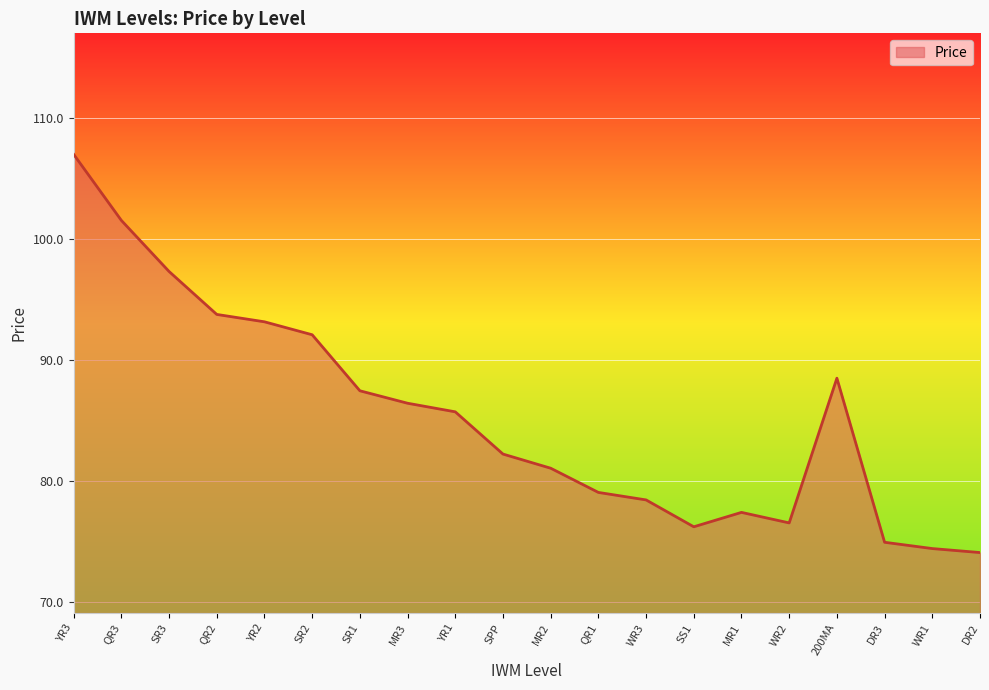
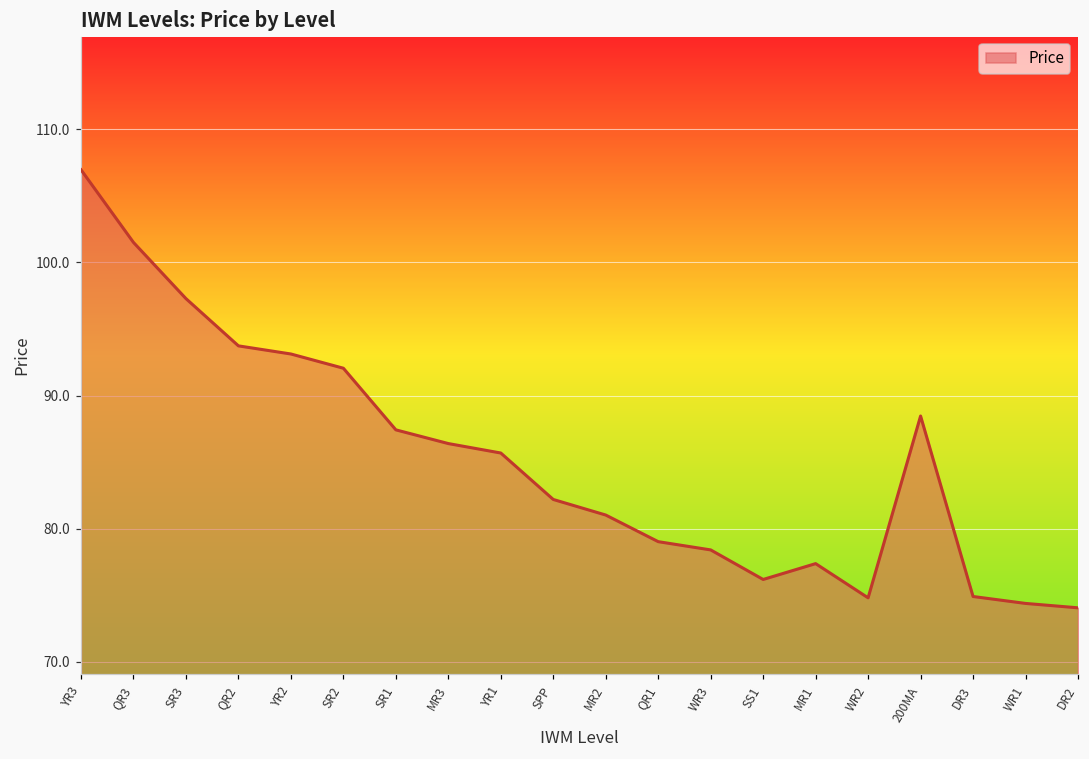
  {
    "YR3": 107.0,
    "QR3": 101.5,
    "SR3": 97.3,
    "QR2": 93.7,
    "YR2": 93.1,
    "SR2": 92.1,
    "SR1": 87.4,
    "MR3": 86.4,
    "YR1": 85.7,
    "SPP": 82.2,
    "MR2": 81.0,
    "QR1": 79.0,
    "WR3": 78.4,
    "SS1": 76.2,
    "MR1": 77.4,
-   "WR2": 76.5,
+   "WR2": 74.8,
    "200MA": 88.5,
    "DR3": 74.9,
    "WR1": 74.4,
    "DR2": 74.1
  }
